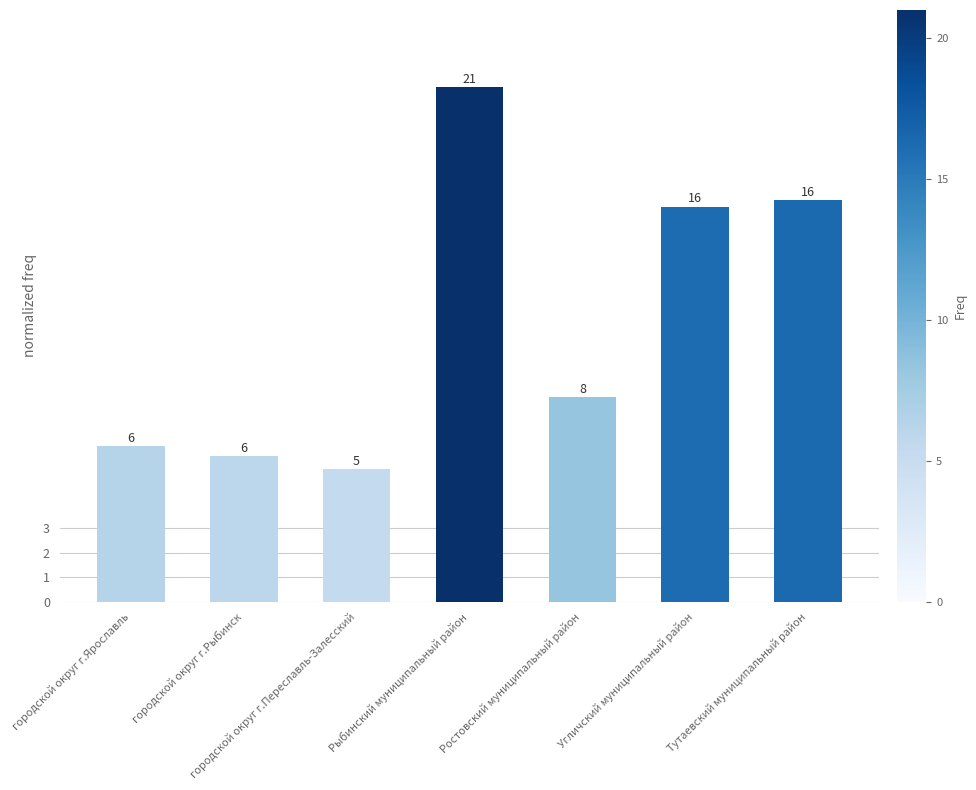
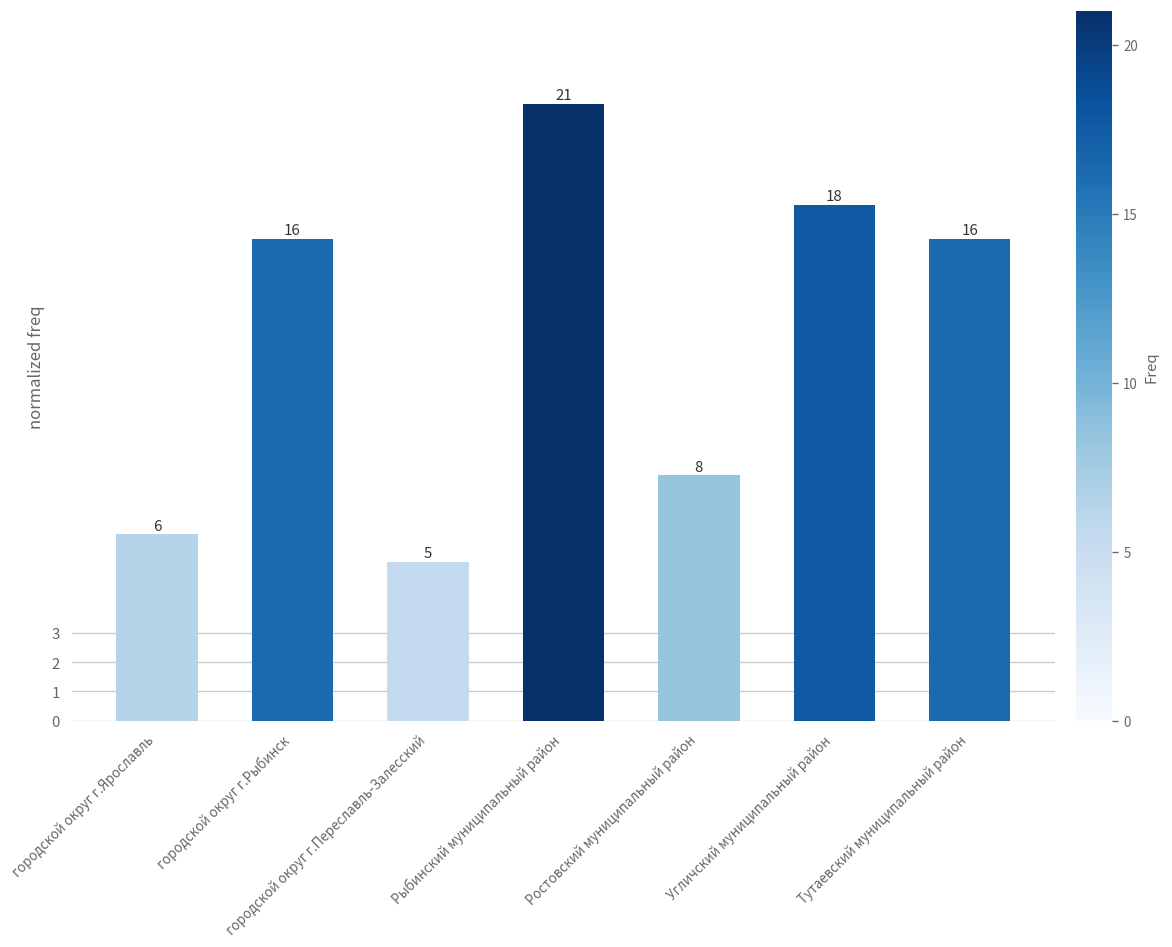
  {
    "городской округ г.Ярославль": 6,
-   "городской округ г.Рыбинск": 6,
+   "городской округ г.Рыбинск": 16,
    "городской округ г.Переславль-Залесский": 5,
    "Рыбинский муниципальный район": 21,
    "Ростовский муниципальный район": 8,
-   "Угличский муниципальный район": 16,
+   "Угличский муниципальный район": 18,
    "Тутаевский муниципальный район": 16
  }
